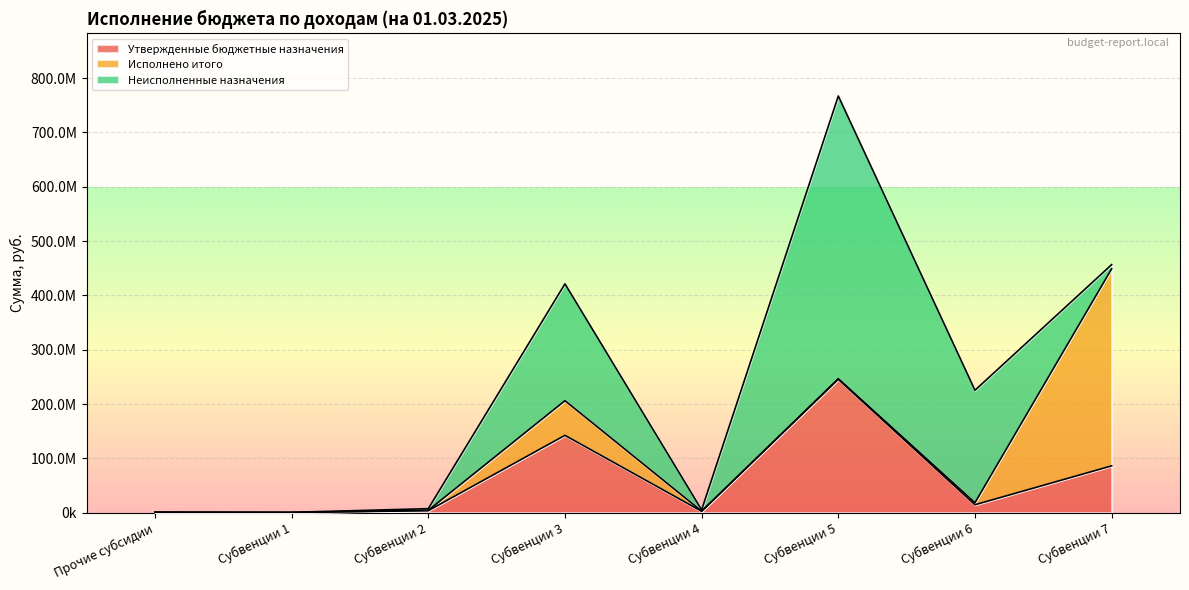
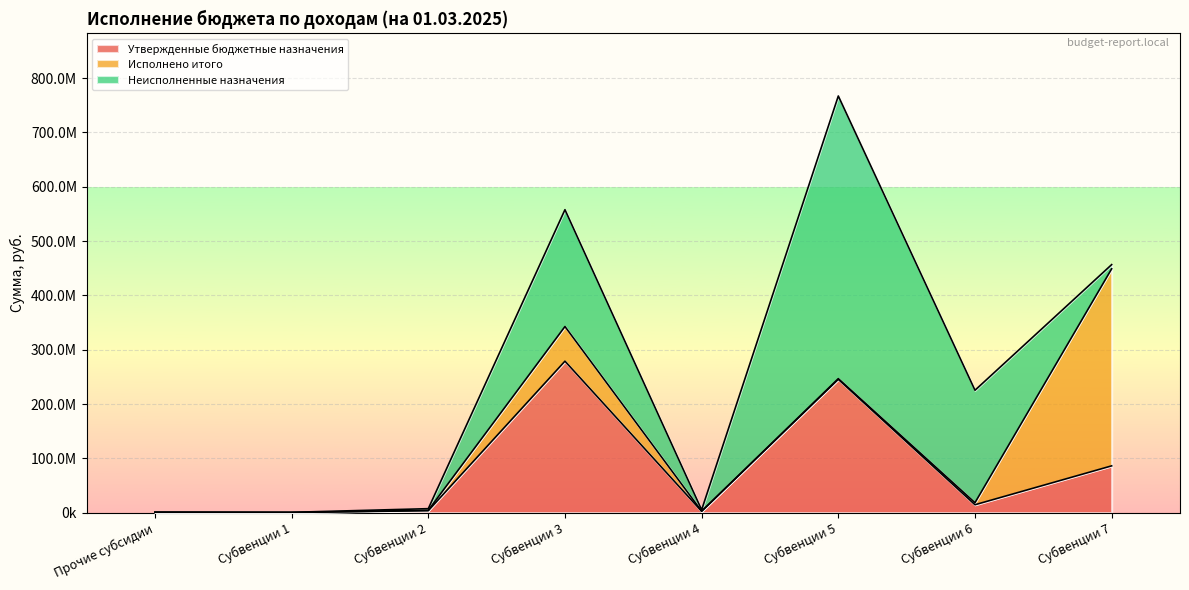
  {
    "Утвержденные бюджетные назначения": {
-     "Субвенции 3": 140000000,
+     "Субвенции 3": 280000000,
      "Субвенции 7": 90000000
    },
    "Исполнено итого": {
      "Субвенции 3": 60000000,
      "Субвенции 7": 360000000
    },
    "Неисполненные назначения": {
      "Субвенции 3": 220000000,
      "Субвенции 5": 520000000,
      "Субвенции 6": 210000000,
      "Субвенции 7": 10000000
    }
  }
